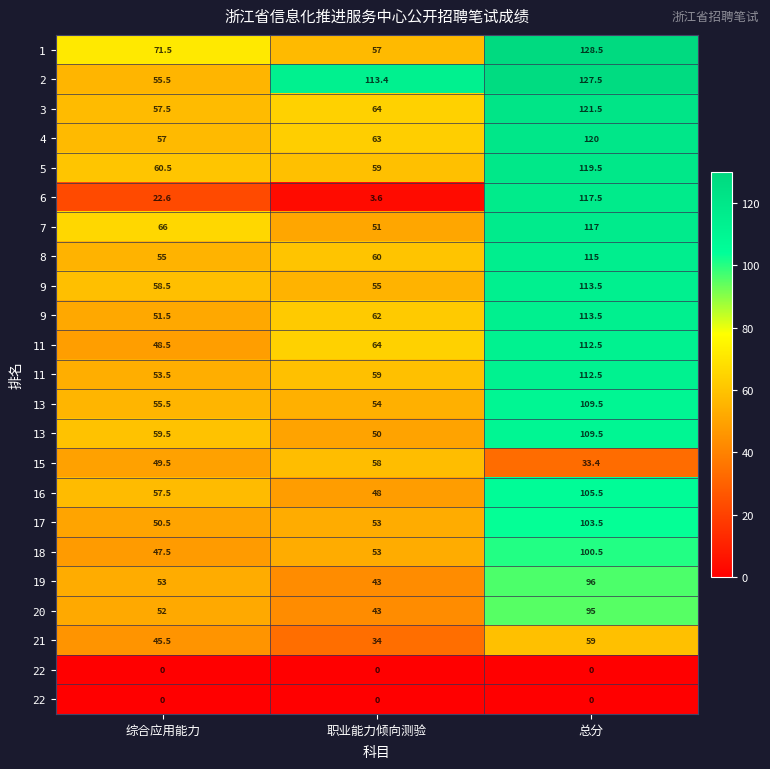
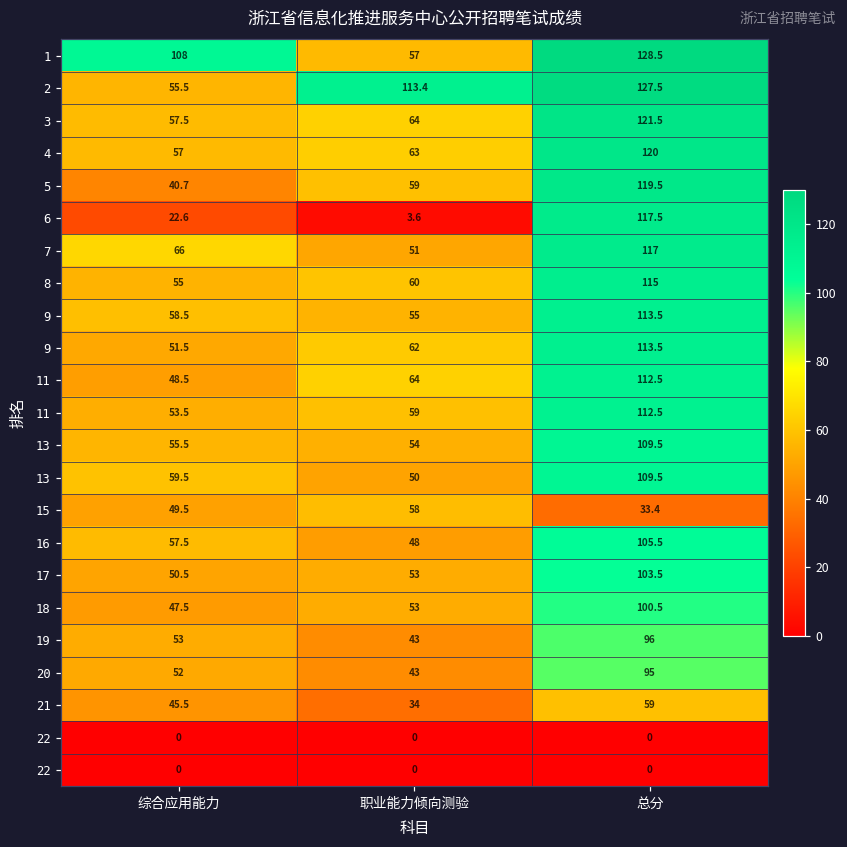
  {
    "1": {
-     "综合应用能力": 71.5,
+     "综合应用能力": 108,
      "职业能力倾向测验": 57,
      "总分": 128.5
    },
    "2": {
      "综合应用能力": 55.5,
      "职业能力倾向测验": 113.4,
      "总分": 127.5
    },
    "3": {
      "综合应用能力": 57.5,
      "职业能力倾向测验": 64,
      "总分": 121.5
    },
    "4": {
      "综合应用能力": 57,
      "职业能力倾向测验": 63,
      "总分": 120
    },
    "5": {
-     "综合应用能力": 60.5,
+     "综合应用能力": 40.7,
      "职业能力倾向测验": 59,
      "总分": 119.5
    },
    "6": {
      "综合应用能力": 22.6,
      "职业能力倾向测验": 3.6,
      "总分": 117.5
    },
    "7": {
      "综合应用能力": 66,
      "职业能力倾向测验": 51,
      "总分": 117
    },
    "8": {
      "综合应用能力": 55,
      "职业能力倾向测验": 60,
      "总分": 115
    },
    "15": {
      "综合应用能力": 49.5,
      "职业能力倾向测验": 58,
      "总分": 33.4
    },
    "16": {
      "综合应用能力": 57.5,
      "职业能力倾向测验": 48,
      "总分": 105.5
    },
    "17": {
      "综合应用能力": 50.5,
      "职业能力倾向测验": 53,
      "总分": 103.5
    },
    "18": {
      "综合应用能力": 47.5,
      "职业能力倾向测验": 53,
      "总分": 100.5
    },
    "19": {
      "综合应用能力": 53,
      "职业能力倾向测验": 43,
      "总分": 96
    },
    "20": {
      "综合应用能力": 52,
      "职业能力倾向测验": 43,
      "总分": 95
    },
    "21": {
      "综合应用能力": 45.5,
      "职业能力倾向测验": 34,
      "总分": 59
    }
  }
